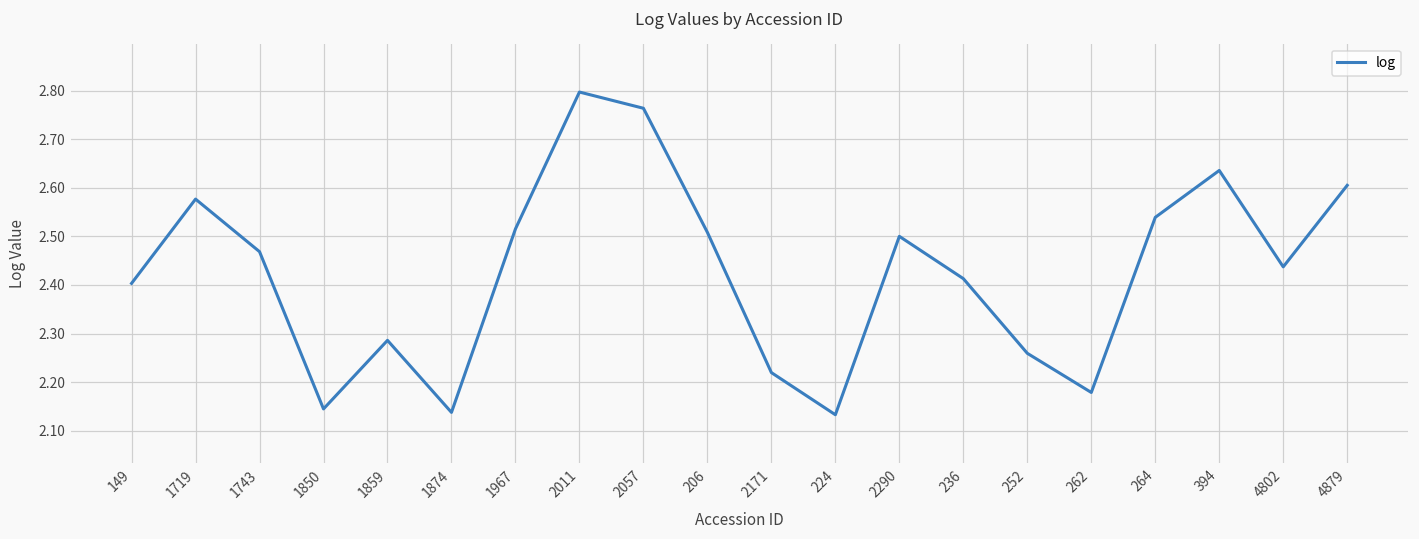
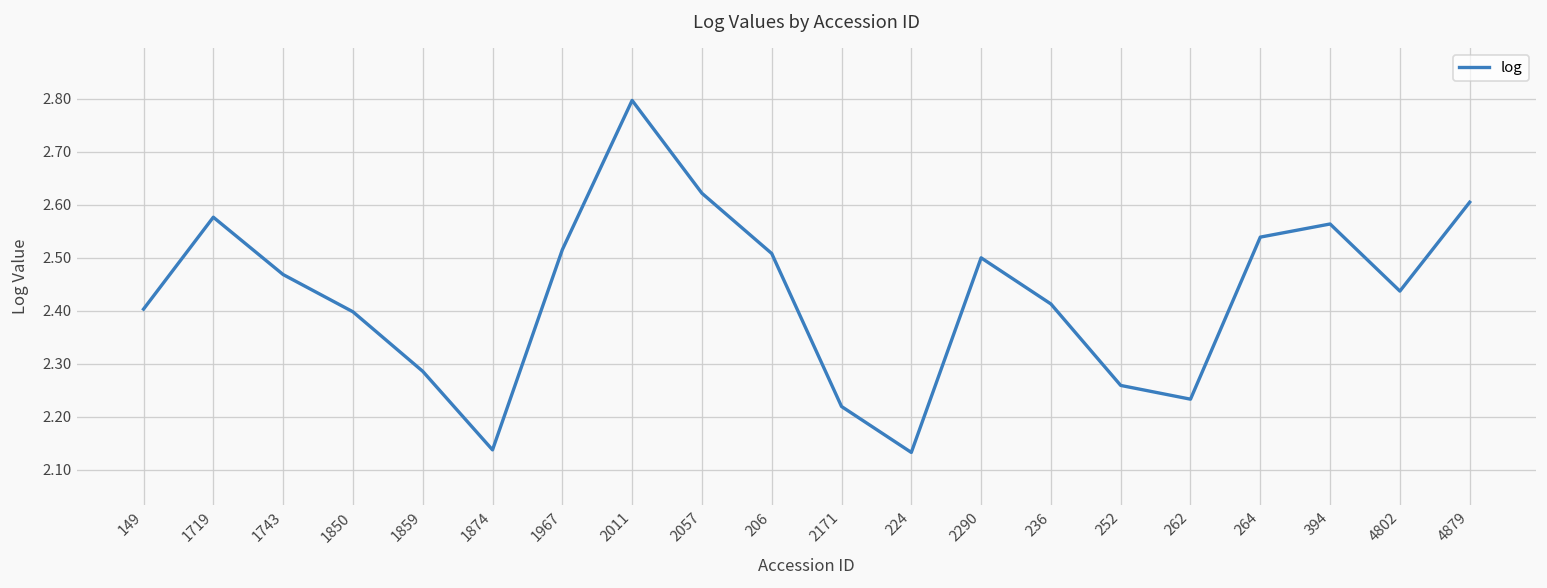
  {
    "149": 2.40,
    "1719": 2.58,
    "1743": 2.47,
-   "1850": 2.14,
+   "1850": 2.40,
    "1859": 2.29,
    "1874": 2.14,
    "1967": 2.52,
    "2011": 2.80,
-   "2057": 2.76,
+   "2057": 2.62,
    "206": 2.51,
    "2171": 2.22,
    "224": 2.13,
    "2290": 2.50,
    "236": 2.41,
    "252": 2.26,
-   "262": 2.18,
+   "262": 2.23,
    "264": 2.54,
-   "394": 2.64,
+   "394": 2.56,
    "4802": 2.44,
    "4879": 2.60
  }
